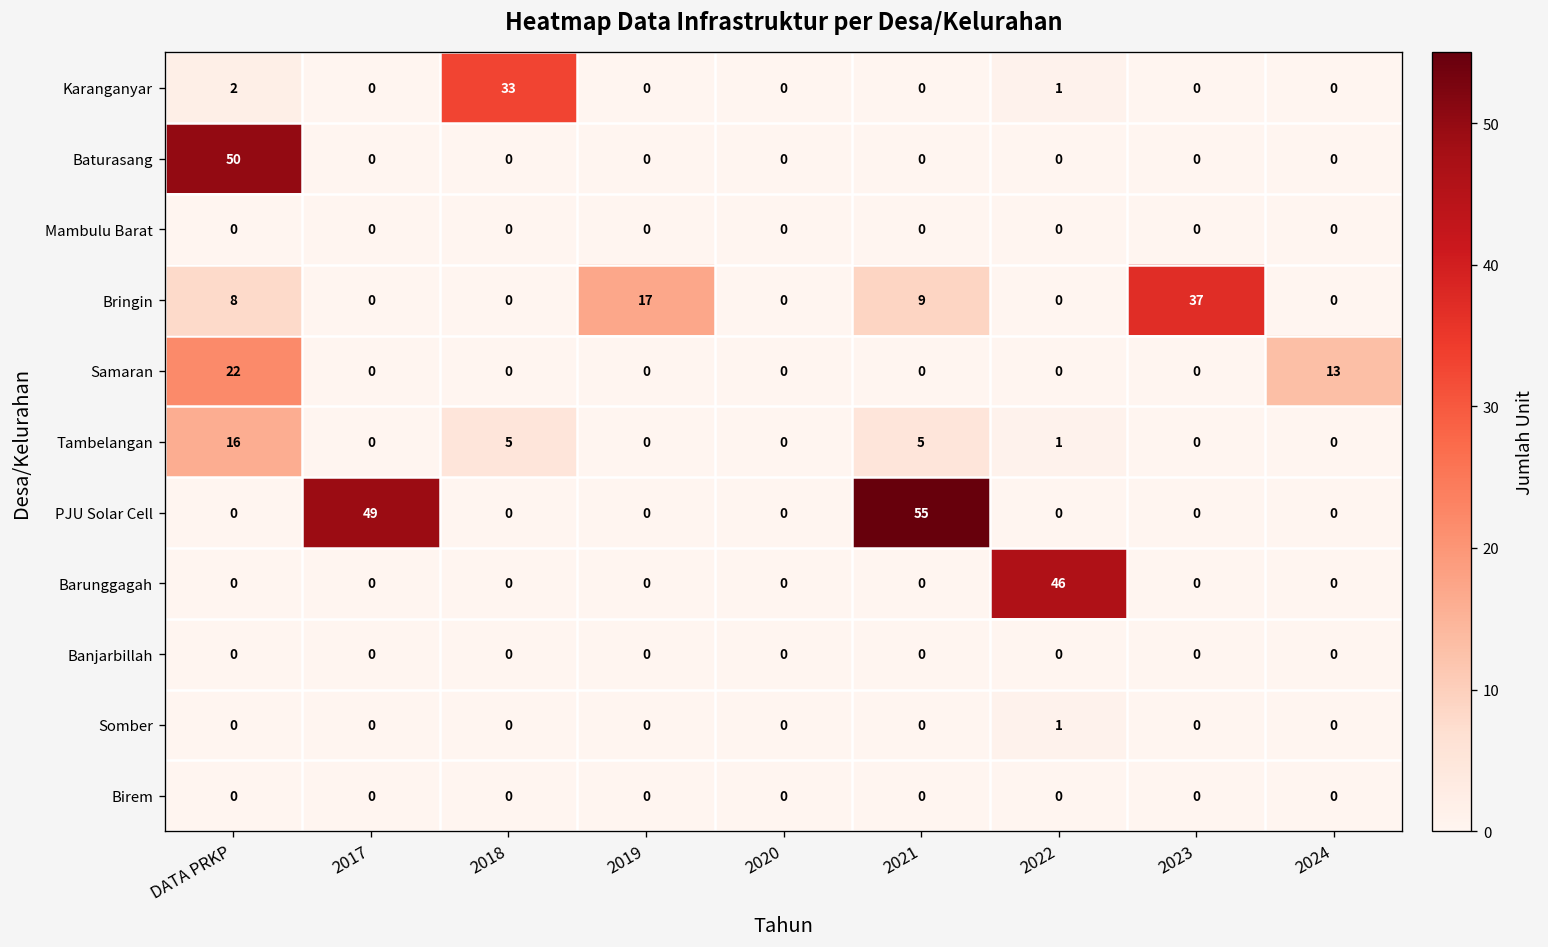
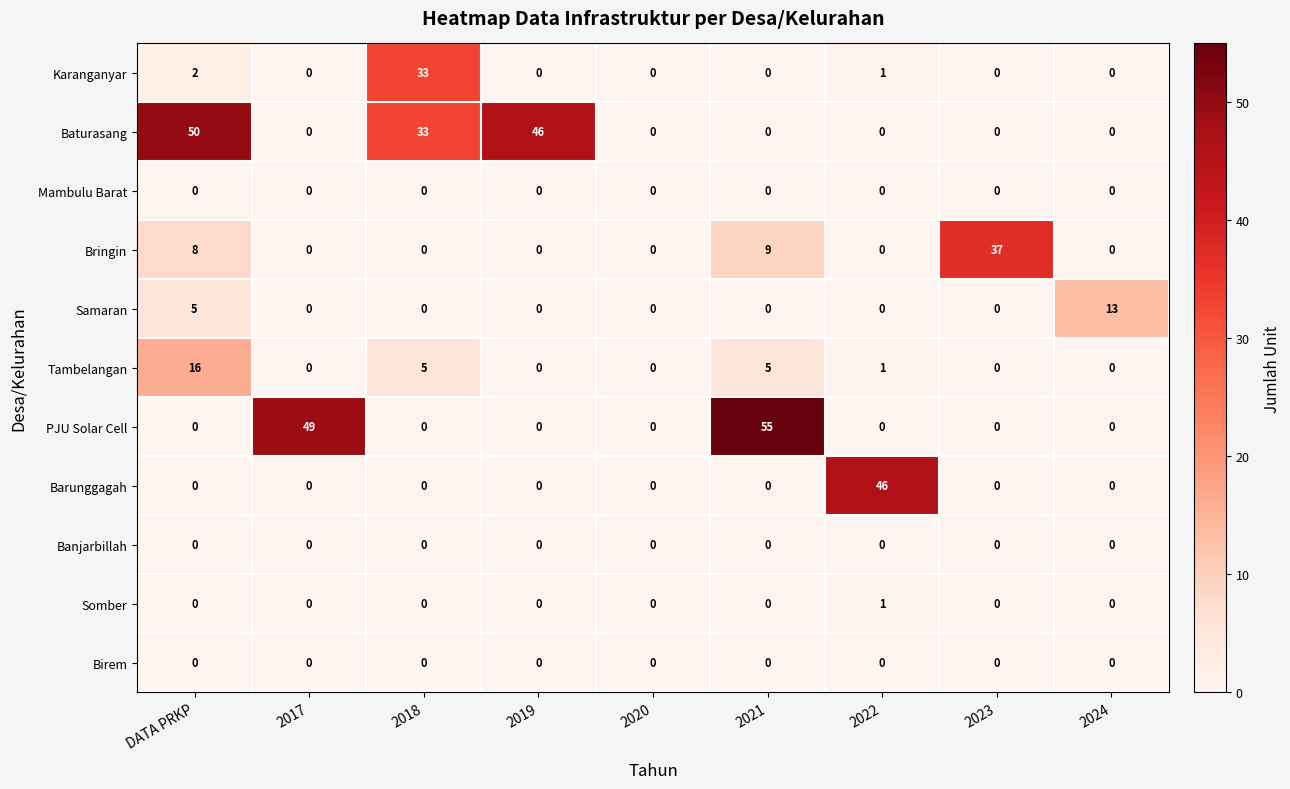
  {
    "Karanganyar": {
      "DATA PRKP": 2,
      "2017": 0,
      "2018": 33,
      "2019": 0,
      "2020": 0,
      "2021": 0,
      "2022": 1,
      "2023": 0,
      "2024": 0
    },
    "Baturasang": {
      "DATA PRKP": 50,
      "2017": 0,
-     "2018": 0,
-     "2019": 0,
+     "2018": 33,
+     "2019": 46,
      "2020": 0,
      "2021": 0,
      "2022": 0,
      "2023": 0,
      "2024": 0
    },
    "Mambulu Barat": {
      "DATA PRKP": 0,
      "2017": 0,
      "2018": 0,
      "2019": 0,
      "2020": 0,
      "2021": 0,
      "2022": 0,
      "2023": 0,
      "2024": 0
    },
    "Bringin": {
      "DATA PRKP": 8,
      "2017": 0,
      "2018": 0,
-     "2019": 17,
+     "2019": 0,
      "2020": 0,
      "2021": 9,
      "2022": 0,
      "2023": 37,
      "2024": 0
    },
    "Samaran": {
-     "DATA PRKP": 22,
+     "DATA PRKP": 5,
      "2017": 0,
      "2018": 0,
      "2019": 0,
      "2020": 0,
      "2021": 0,
      "2022": 0,
      "2023": 0,
      "2024": 13
    },
    "Tambelangan": {
      "DATA PRKP": 16,
      "2017": 0,
      "2018": 5,
      "2019": 0,
      "2020": 0,
      "2021": 5,
      "2022": 1,
      "2023": 0,
      "2024": 0
    },
    "PJU Solar Cell": {
      "DATA PRKP": 0,
      "2017": 49,
      "2018": 0,
      "2019": 0,
      "2020": 0,
      "2021": 55,
      "2022": 0,
      "2023": 0,
      "2024": 0
    },
    "Barunggagah": {
      "DATA PRKP": 0,
      "2017": 0,
      "2018": 0,
      "2019": 0,
      "2020": 0,
      "2021": 0,
      "2022": 46,
      "2023": 0,
      "2024": 0
    },
    "Banjarbillah": {
      "DATA PRKP": 0,
      "2017": 0,
      "2018": 0,
      "2019": 0,
      "2020": 0,
      "2021": 0,
      "2022": 0,
      "2023": 0,
      "2024": 0
    },
    "Somber": {
      "DATA PRKP": 0,
      "2017": 0,
      "2018": 0,
      "2019": 0,
      "2020": 0,
      "2021": 0,
      "2022": 1,
      "2023": 0,
      "2024": 0
    },
    "Birem": {
      "DATA PRKP": 0,
      "2017": 0,
      "2018": 0,
      "2019": 0,
      "2020": 0,
      "2021": 0,
      "2022": 0,
      "2023": 0,
      "2024": 0
    }
  }
